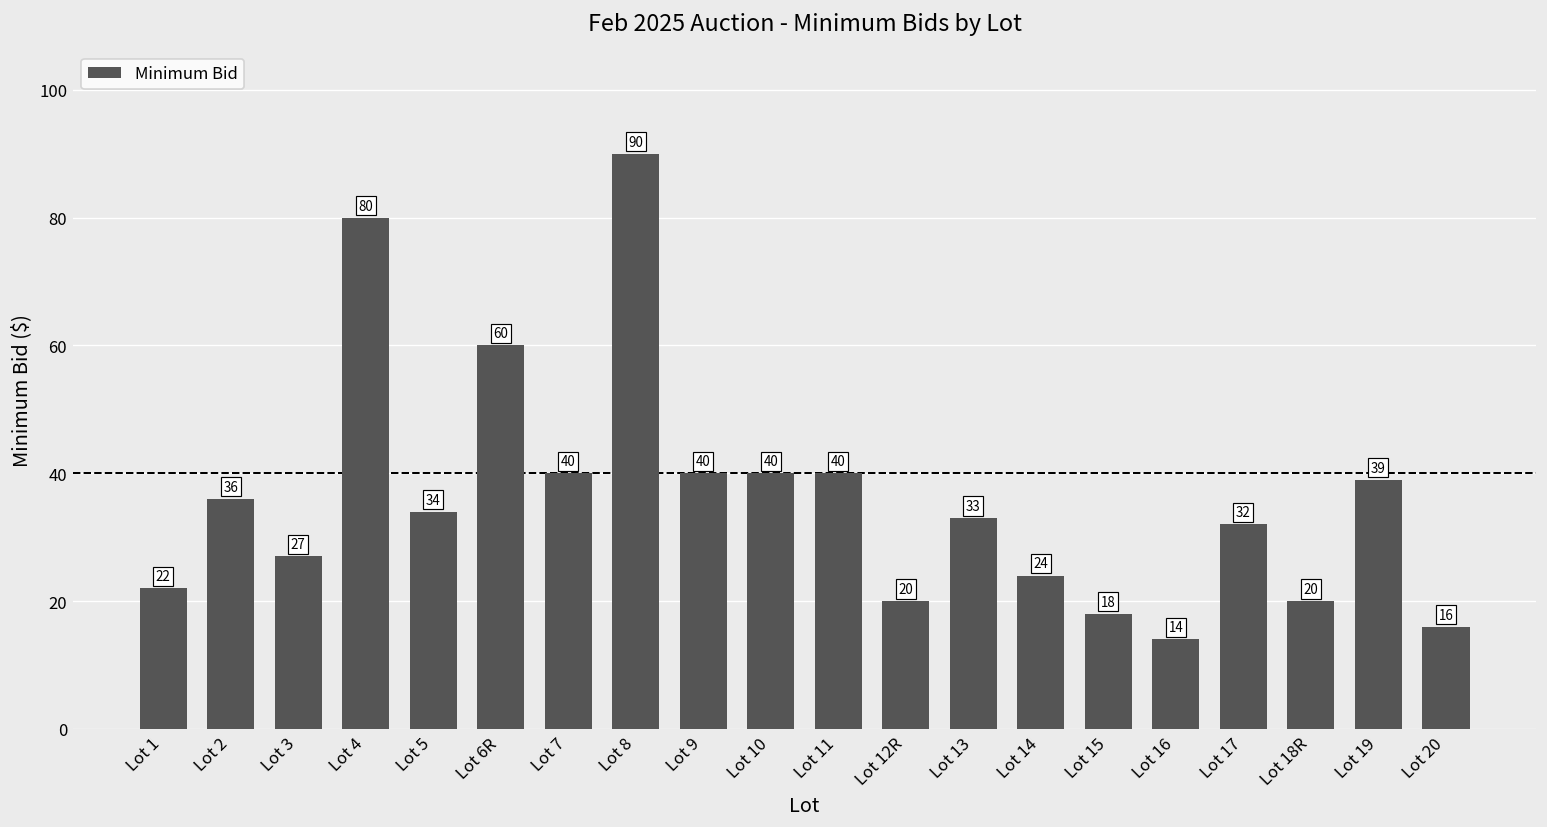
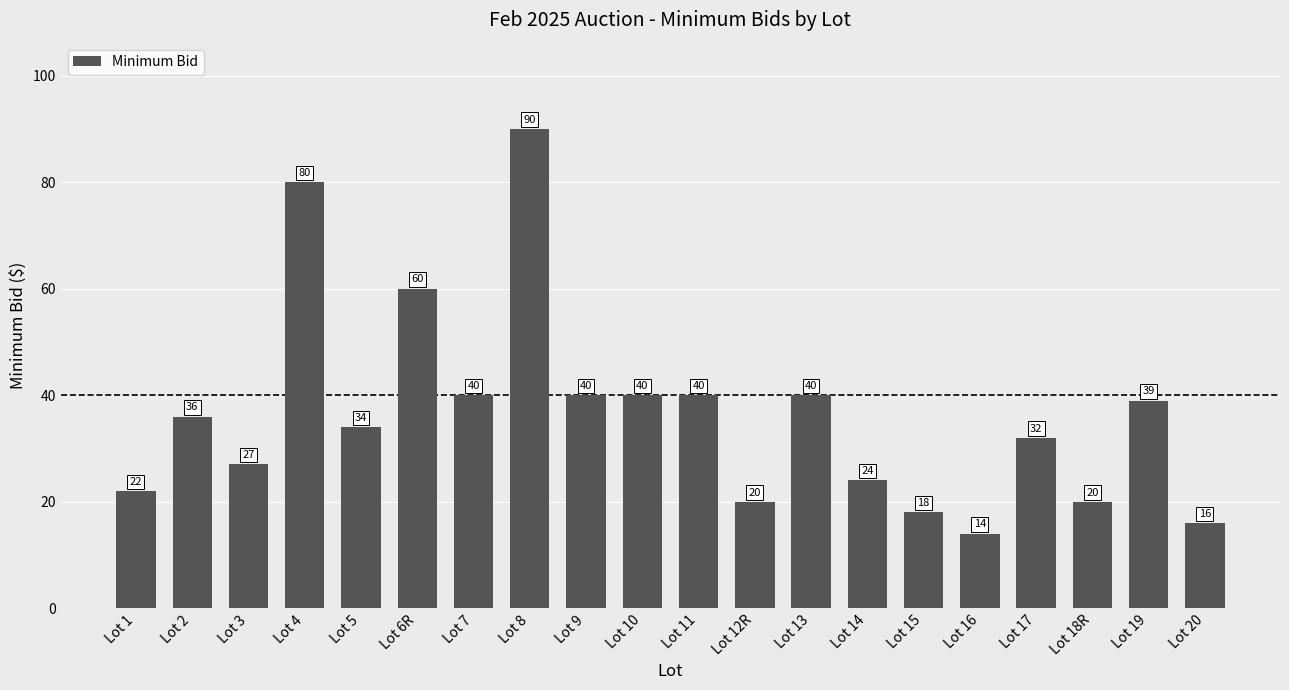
  {
-   "Lot 13": 33
+   "Lot 13": 40
  }
